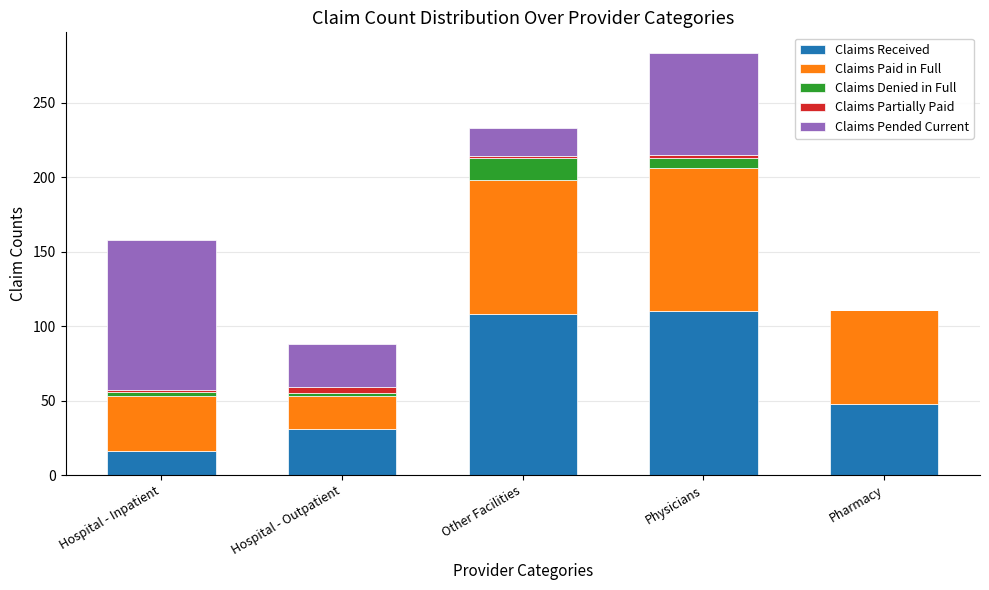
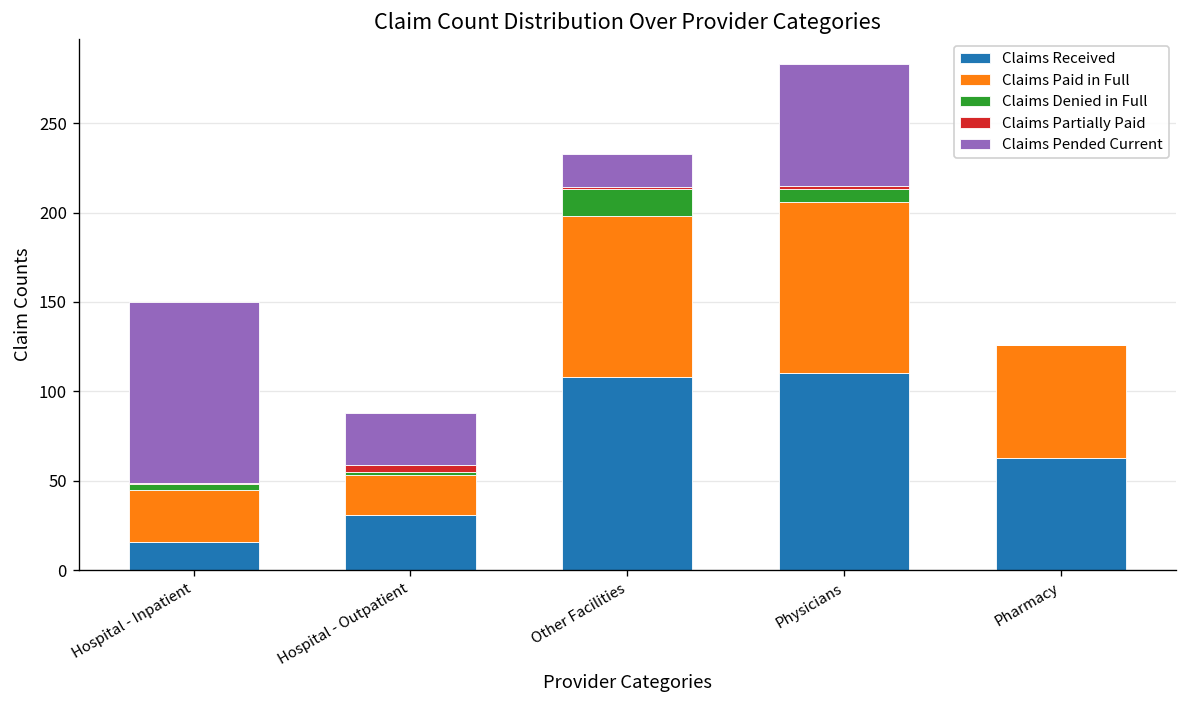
  {
    "Claims Received": {
      "Hospital - Inpatient": 16,
      "Hospital - Outpatient": 31,
      "Other Facilities": 108,
      "Physicians": 110,
-     "Pharmacy": 48
+     "Pharmacy": 63
    },
    "Claims Paid in Full": {
-     "Hospital - Inpatient": 37,
+     "Hospital - Inpatient": 29,
      "Hospital - Outpatient": 22,
      "Other Facilities": 90,
      "Physicians": 96,
      "Pharmacy": 63
    },
    "Claims Denied in Full": {
      "Hospital - Inpatient": 3,
      "Hospital - Outpatient": 2,
      "Other Facilities": 15,
      "Physicians": 7,
      "Pharmacy": 0
    },
    "Claims Partially Paid": {
      "Hospital - Outpatient": 4,
      "Physicians": 2,
      "Pharmacy": 0
    },
    "Claims Pended Current": {
      "Hospital - Inpatient": 101,
      "Hospital - Outpatient": 29,
      "Other Facilities": 19,
      "Physicians": 68,
      "Pharmacy": 0
    }
  }
